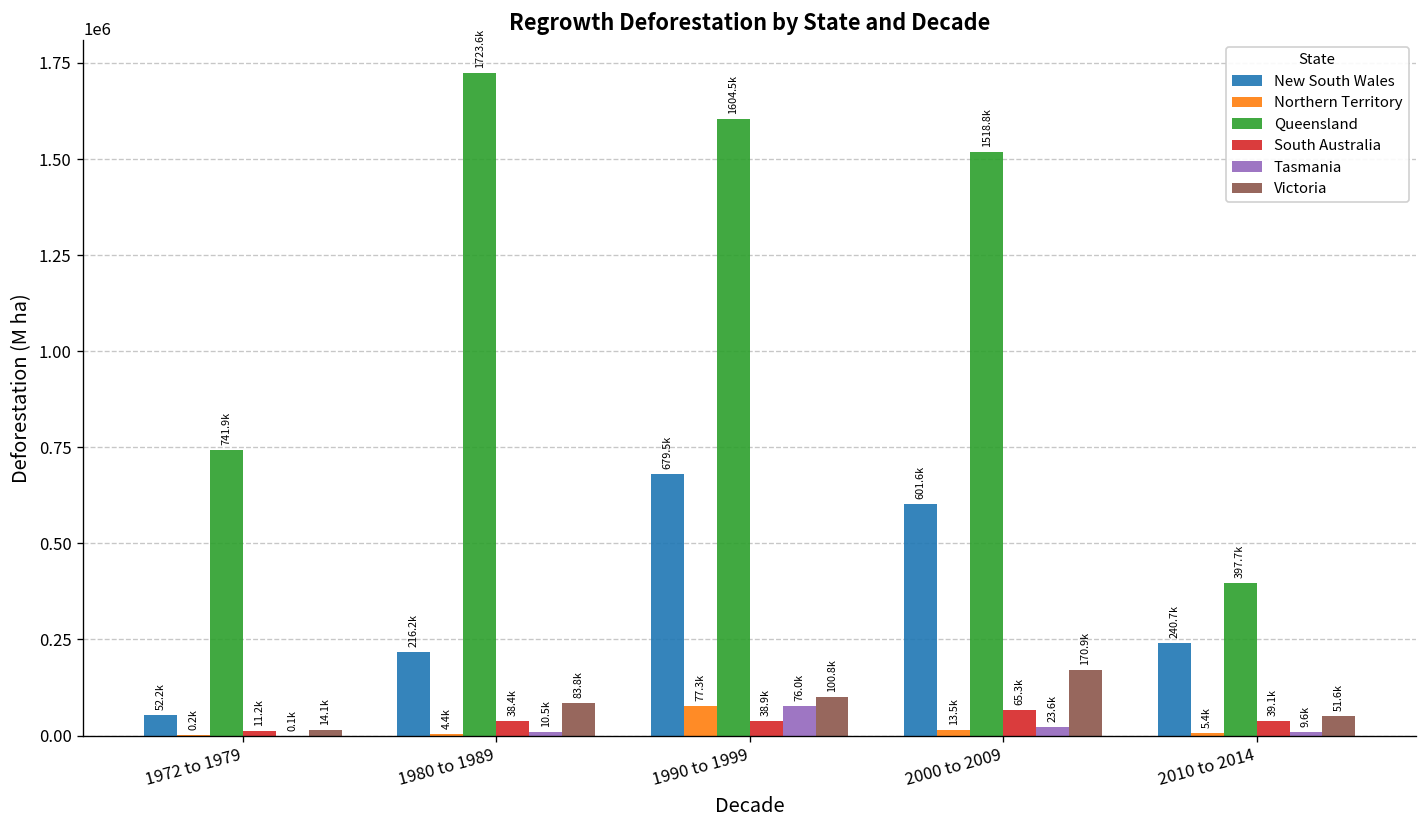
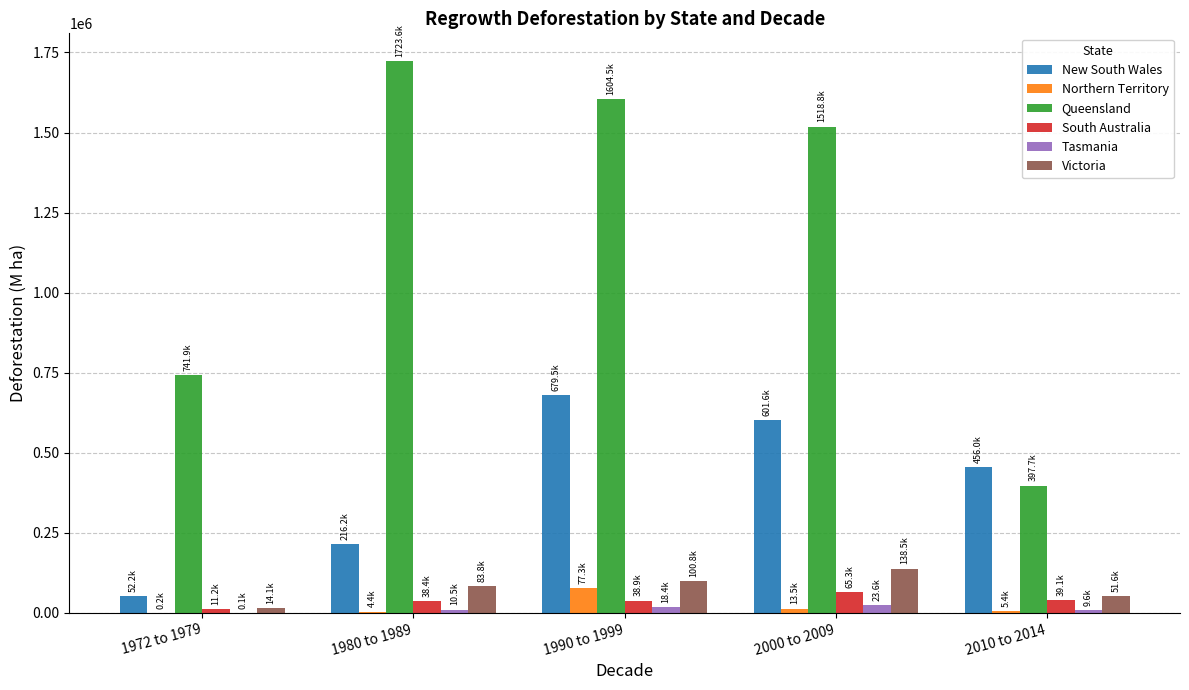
  {
    "New South Wales": {
      "1972 to 1979": "52.2k",
      "1980 to 1989": "216.2k",
      "1990 to 1999": "679.5k",
      "2000 to 2009": "601.6k",
-     "2010 to 2014": "240.7k"
+     "2010 to 2014": "456.0k"
    },
    "Northern Territory": {
      "1972 to 1979": "0.2k",
      "1980 to 1989": "4.4k",
      "1990 to 1999": "77.3k",
      "2000 to 2009": "13.5k",
      "2010 to 2014": "5.4k"
    },
    "Queensland": {
      "1972 to 1979": "741.9k",
      "1980 to 1989": "1723.6k",
      "1990 to 1999": "1604.5k",
      "2000 to 2009": "1518.8k",
      "2010 to 2014": "397.7k"
    },
    "South Australia": {
      "1972 to 1979": "11.2k",
      "1980 to 1989": "38.4k",
      "1990 to 1999": "38.9k",
      "2000 to 2009": "65.3k",
      "2010 to 2014": "39.1k"
    },
    "Tasmania": {
      "1972 to 1979": "0.1k",
      "1980 to 1989": "10.5k",
-     "1990 to 1999": "76.0k",
+     "1990 to 1999": "18.4k",
      "2000 to 2009": "23.6k",
      "2010 to 2014": "9.6k"
    },
    "Victoria": {
      "1972 to 1979": "14.1k",
      "1980 to 1989": "83.8k",
      "1990 to 1999": "100.8k",
-     "2000 to 2009": "170.9k",
+     "2000 to 2009": "138.5k",
      "2010 to 2014": "51.6k"
    }
  }
